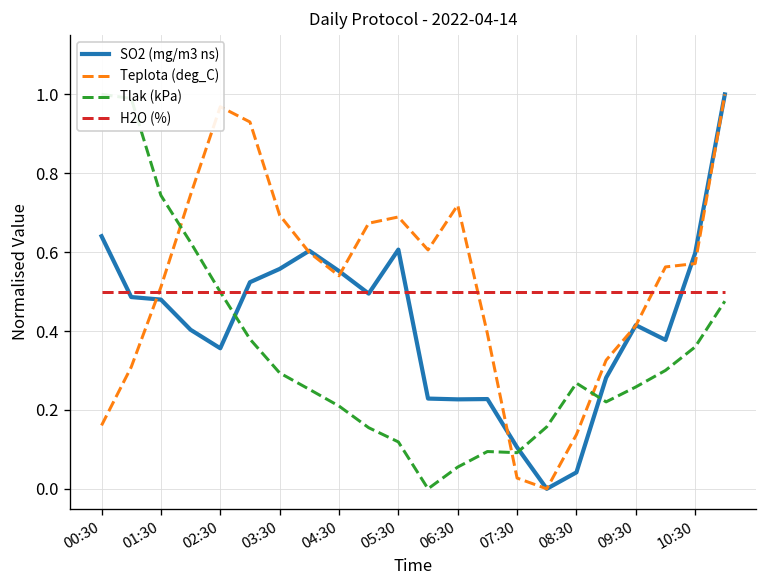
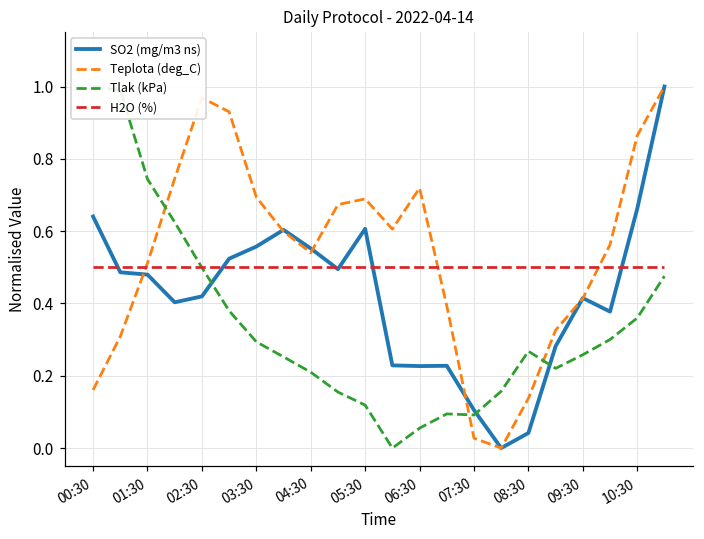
  {
    "SO2 (mg/m3 ns)": {
      "00:30": 0.64,
      "01:30": 0.48,
-     "02:30": 0.36,
+     "02:30": 0.42,
      "03:30": 0.56,
      "04:30": 0.55,
      "05:30": 0.61,
      "06:30": 0.23,
      "07:30": 0.11,
      "08:30": 0.04,
-     "10:30": 0.60
+     "10:30": 0.66
    },
    "Teplota (deg_C)": {
      "00:30": 0.16,
      "01:30": 0.51,
      "03:30": 0.69,
      "04:30": 0.54,
      "05:30": 0.69,
      "06:30": 0.72,
      "07:30": 0.03,
      "08:30": 0.14,
-     "10:30": 0.57
+     "10:30": 0.86
    },
    "Tlak (kPa)": {
      "01:30": 0.74,
      "03:30": 0.29,
      "04:30": 0.21,
      "05:30": 0.12,
      "06:30": 0.06,
      "07:30": 0.09,
      "08:30": 0.27,
      "09:30": 0.26,
      "10:30": 0.36
    },
    "H2O (%)": {
      "00:30": 0.50,
      "01:30": 0.50,
      "03:30": 0.50,
      "04:30": 0.50,
      "05:30": 0.50,
      "06:30": 0.50,
      "07:30": 0.50,
      "08:30": 0.50,
      "09:30": 0.50,
      "10:30": 0.50
    }
  }
